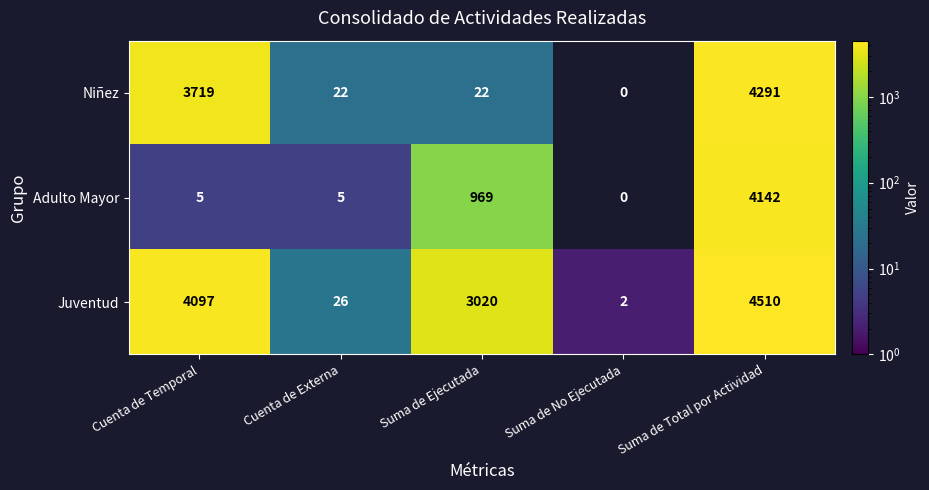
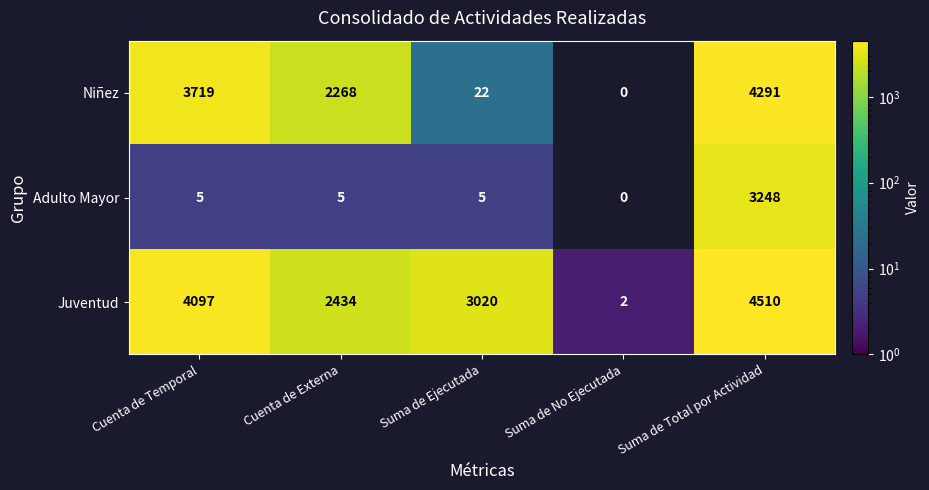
  {
    "Niñez": {
      "Cuenta de Temporal": 3719,
-     "Cuenta de Externa": 22,
+     "Cuenta de Externa": 2268,
      "Suma de Ejecutada": 22,
      "Suma de Total por Actividad": 4291
    },
    "Adulto Mayor": {
      "Cuenta de Temporal": 5,
      "Cuenta de Externa": 5,
-     "Suma de Ejecutada": 969,
-     "Suma de Total por Actividad": 4142
+     "Suma de Ejecutada": 5,
+     "Suma de Total por Actividad": 3248
    },
    "Juventud": {
      "Cuenta de Temporal": 4097,
-     "Cuenta de Externa": 26,
+     "Cuenta de Externa": 2434,
      "Suma de Ejecutada": 3020,
      "Suma de No Ejecutada": 2,
      "Suma de Total por Actividad": 4510
    }
  }
